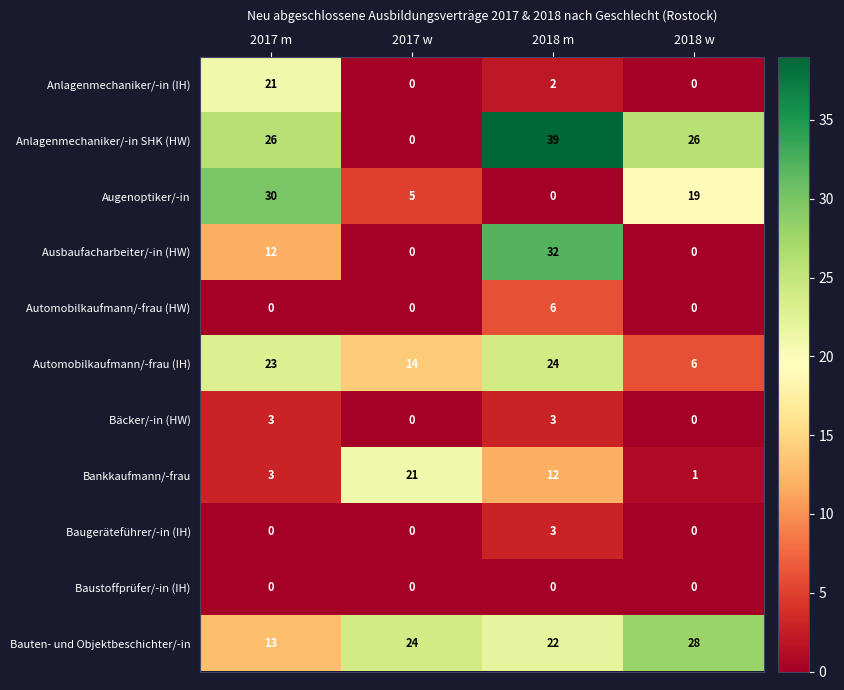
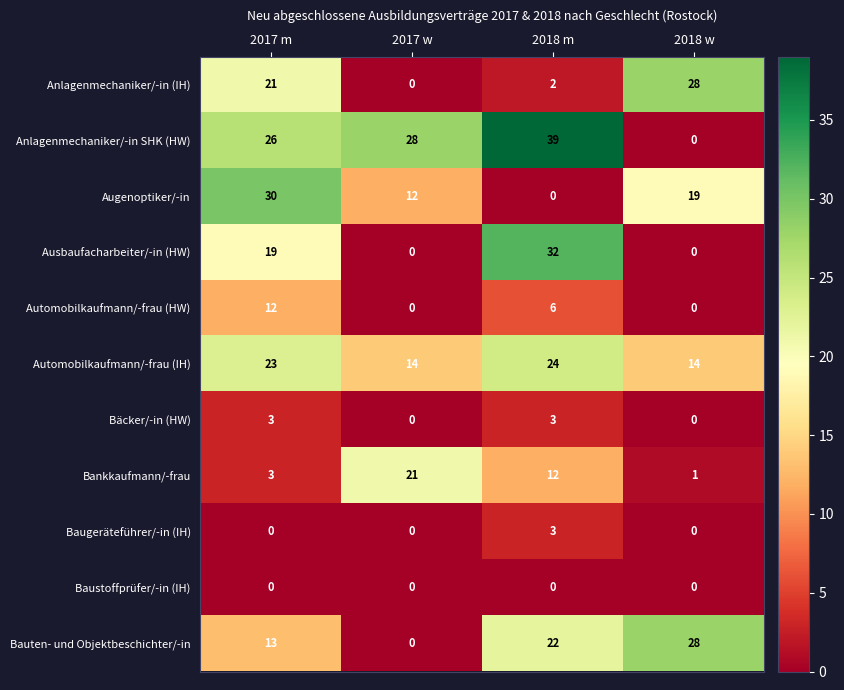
  {
    "Anlagenmechaniker/-in (IH)": {
      "2017 m": 21,
      "2017 w": 0,
      "2018 m": 2,
-     "2018 w": 0
+     "2018 w": 28
    },
    "Anlagenmechaniker/-in SHK (HW)": {
      "2017 m": 26,
-     "2017 w": 0,
+     "2017 w": 28,
      "2018 m": 39,
-     "2018 w": 26
+     "2018 w": 0
    },
    "Augenoptiker/-in": {
      "2017 m": 30,
-     "2017 w": 5,
+     "2017 w": 12,
      "2018 m": 0,
      "2018 w": 19
    },
    "Ausbaufacharbeiter/-in (HW)": {
-     "2017 m": 12,
+     "2017 m": 19,
      "2017 w": 0,
      "2018 m": 32,
      "2018 w": 0
    },
    "Automobilkaufmann/-frau (HW)": {
-     "2017 m": 0,
+     "2017 m": 12,
      "2017 w": 0,
      "2018 m": 6,
      "2018 w": 0
    },
    "Automobilkaufmann/-frau (IH)": {
      "2017 m": 23,
      "2017 w": 14,
      "2018 m": 24,
-     "2018 w": 6
+     "2018 w": 14
    },
    "Bäcker/-in (HW)": {
      "2017 m": 3,
      "2017 w": 0,
      "2018 m": 3,
      "2018 w": 0
    },
    "Bankkaufmann/-frau": {
      "2017 m": 3,
      "2017 w": 21,
      "2018 m": 12,
      "2018 w": 1
    },
    "Baugeräteführer/-in (IH)": {
      "2017 m": 0,
      "2017 w": 0,
      "2018 m": 3,
      "2018 w": 0
    },
    "Baustoffprüfer/-in (IH)": {
      "2017 m": 0,
      "2017 w": 0,
      "2018 m": 0,
      "2018 w": 0
    },
    "Bauten- und Objektbeschichter/-in": {
      "2017 m": 13,
-     "2017 w": 24,
+     "2017 w": 0,
      "2018 m": 22,
      "2018 w": 28
    }
  }
